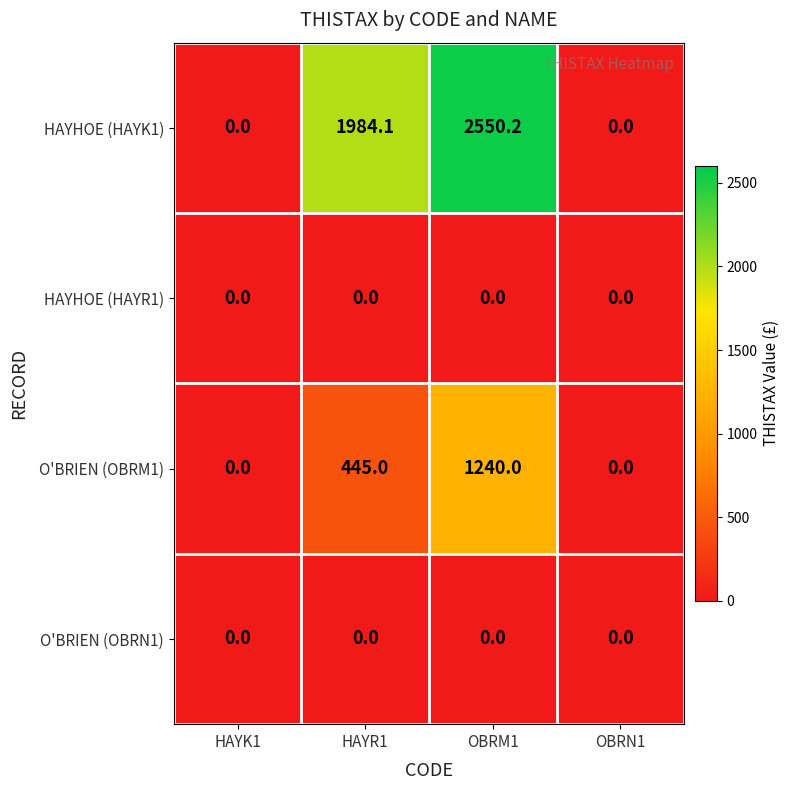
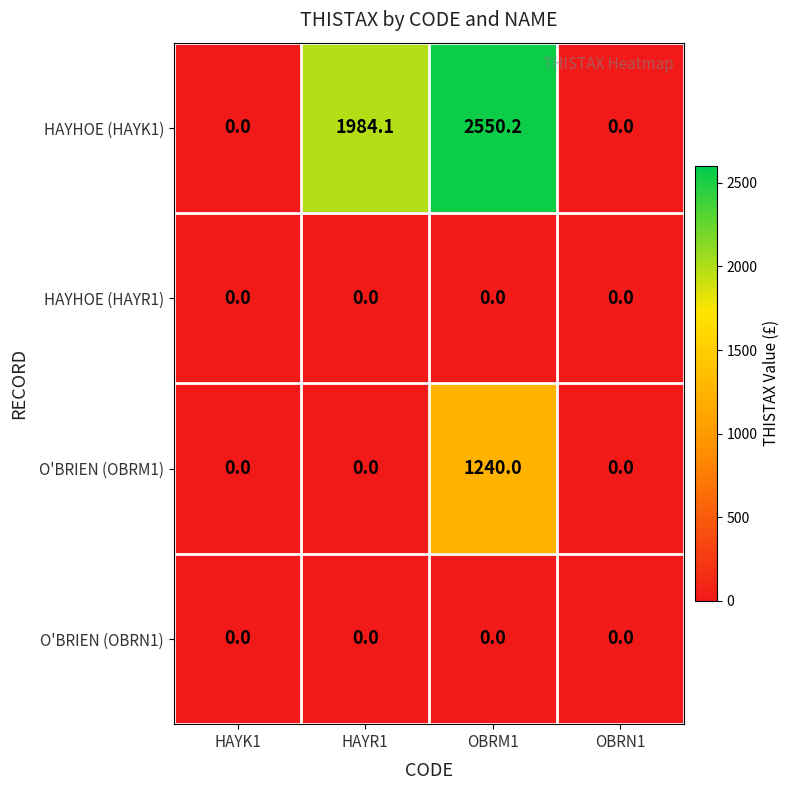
  {
    "HAYHOE (HAYK1)": {
      "HAYK1": 0.0,
      "HAYR1": 1984.1,
      "OBRM1": 2550.2
    },
    "HAYHOE (HAYR1)": {
      "HAYK1": 0.0,
      "HAYR1": 0.0,
      "OBRM1": 0.0,
      "OBRN1": 0.0
    },
    "O'BRIEN (OBRM1)": {
      "HAYK1": 0.0,
-     "HAYR1": 445.0,
+     "HAYR1": 0.0,
      "OBRM1": 1240.0,
      "OBRN1": 0.0
    },
    "O'BRIEN (OBRN1)": {
      "HAYK1": 0.0,
      "HAYR1": 0.0,
      "OBRM1": 0.0,
      "OBRN1": 0.0
    }
  }
